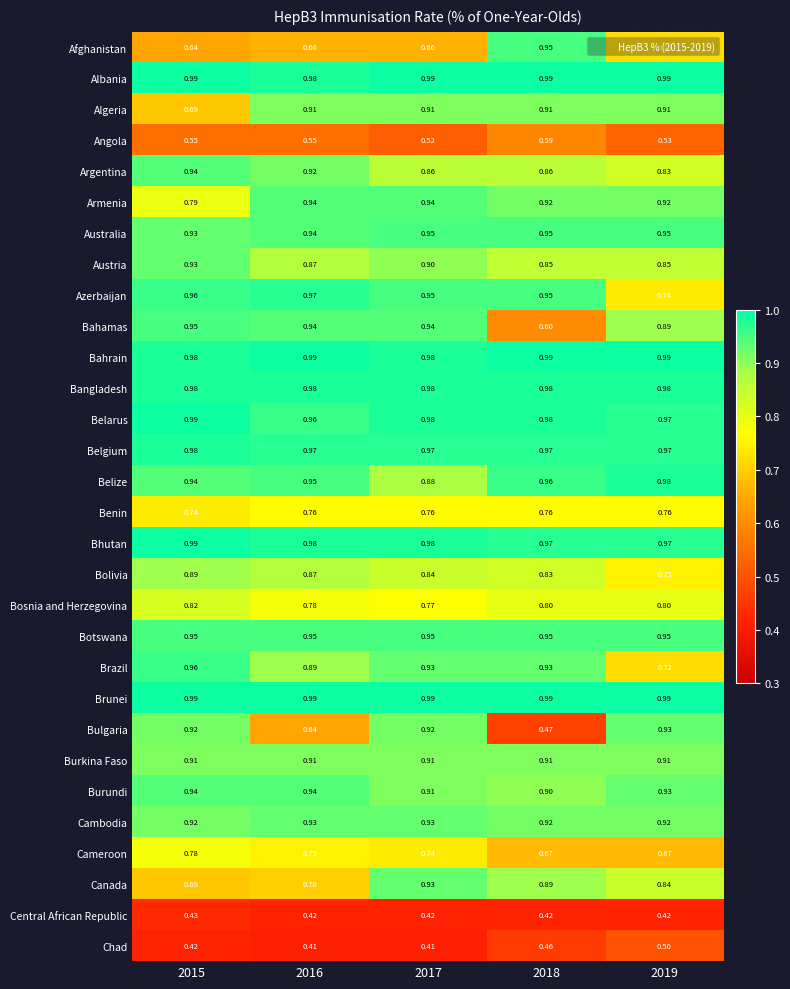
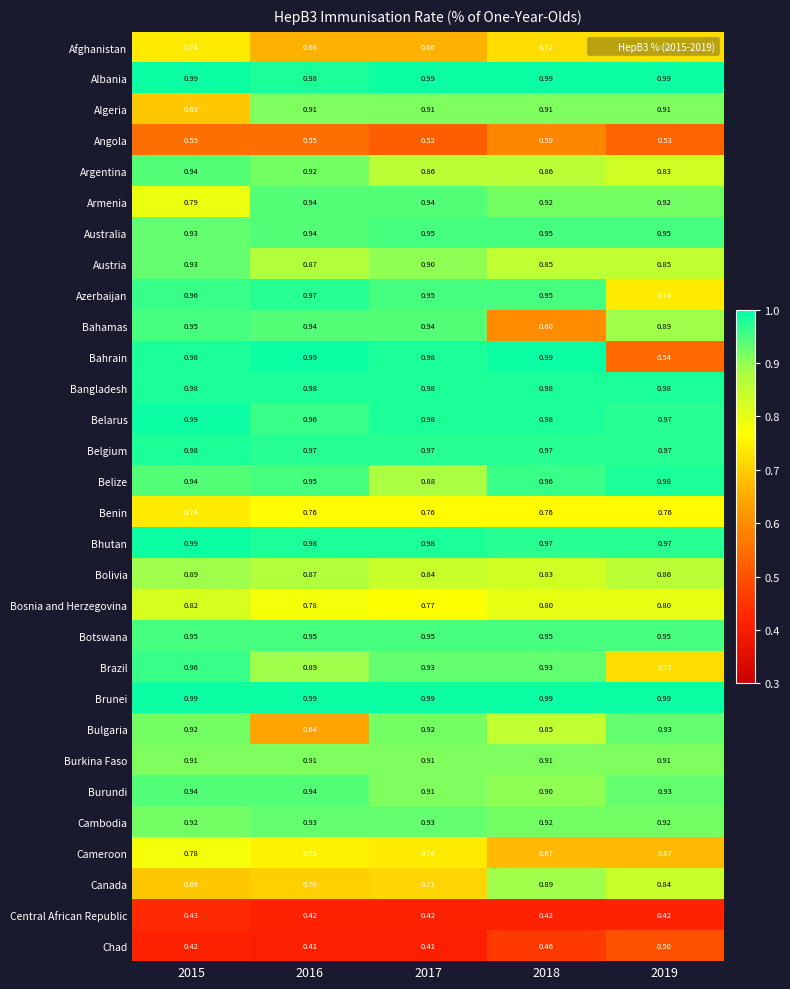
  {
    "Afghanistan": {
-     "2015": 0.64,
+     "2015": 0.74,
      "2016": 0.66,
      "2017": 0.66,
-     "2018": 0.95
+     "2018": 0.72
    },
    "Albania": {
      "2015": 0.99,
      "2016": 0.98,
      "2017": 0.99,
      "2018": 0.99,
      "2019": 0.99
    },
    "Algeria": {
      "2015": 0.69,
      "2016": 0.91,
      "2017": 0.91,
      "2018": 0.91,
      "2019": 0.91
    },
    "Angola": {
      "2015": 0.55,
      "2016": 0.55,
      "2017": 0.52,
      "2018": 0.59,
      "2019": 0.53
    },
    "Argentina": {
      "2015": 0.94,
      "2016": 0.92,
      "2017": 0.86,
      "2018": 0.86,
      "2019": 0.83
    },
    "Armenia": {
      "2015": 0.79,
      "2016": 0.94,
      "2017": 0.94,
      "2018": 0.92,
      "2019": 0.92
    },
    "Australia": {
      "2015": 0.93,
      "2016": 0.94,
      "2017": 0.95,
      "2018": 0.95,
      "2019": 0.95
    },
    "Austria": {
      "2015": 0.93,
      "2016": 0.87,
      "2017": 0.90,
      "2018": 0.85,
      "2019": 0.85
    },
    "Azerbaijan": {
      "2015": 0.96,
      "2016": 0.97,
      "2017": 0.95,
      "2018": 0.95,
      "2019": 0.74
    },
    "Bahamas": {
      "2015": 0.95,
      "2016": 0.94,
      "2017": 0.94,
      "2018": 0.60,
      "2019": 0.89
    },
    "Bahrain": {
      "2015": 0.98,
      "2016": 0.99,
      "2017": 0.98,
      "2018": 0.99,
-     "2019": 0.99
+     "2019": 0.54
    },
    "Bangladesh": {
      "2015": 0.98,
      "2016": 0.98,
      "2017": 0.98,
      "2018": 0.98,
      "2019": 0.98
    },
    "Belarus": {
      "2015": 0.99,
      "2016": 0.96,
      "2017": 0.98,
      "2018": 0.98,
      "2019": 0.97
    },
    "Belgium": {
      "2015": 0.98,
      "2016": 0.97,
      "2017": 0.97,
      "2018": 0.97,
      "2019": 0.97
    },
    "Belize": {
      "2015": 0.94,
      "2016": 0.95,
      "2017": 0.88,
      "2018": 0.96,
      "2019": 0.98
    },
    "Benin": {
      "2015": 0.74,
      "2016": 0.76,
      "2017": 0.76,
      "2018": 0.76,
      "2019": 0.76
    },
    "Bhutan": {
      "2015": 0.99,
      "2016": 0.98,
      "2017": 0.98,
      "2018": 0.97,
      "2019": 0.97
    },
    "Bolivia": {
      "2015": 0.89,
      "2016": 0.87,
      "2017": 0.84,
      "2018": 0.83,
-     "2019": 0.75
+     "2019": 0.86
    },
    "Bosnia and Herzegovina": {
      "2015": 0.82,
      "2016": 0.78,
      "2017": 0.77,
      "2018": 0.80,
      "2019": 0.80
    },
    "Botswana": {
      "2015": 0.95,
      "2016": 0.95,
      "2017": 0.95,
      "2018": 0.95,
      "2019": 0.95
    },
    "Brazil": {
      "2015": 0.96,
      "2016": 0.89,
      "2017": 0.93,
      "2018": 0.93,
      "2019": 0.72
    },
    "Brunei": {
      "2015": 0.99,
      "2016": 0.99,
      "2017": 0.99,
      "2018": 0.99,
      "2019": 0.99
    },
    "Bulgaria": {
      "2015": 0.92,
      "2016": 0.64,
      "2017": 0.92,
-     "2018": 0.47,
+     "2018": 0.85,
      "2019": 0.93
    },
    "Burkina Faso": {
      "2015": 0.91,
      "2016": 0.91,
      "2017": 0.91,
      "2018": 0.91,
      "2019": 0.91
    },
    "Burundi": {
      "2015": 0.94,
      "2016": 0.94,
      "2017": 0.91,
      "2018": 0.90,
      "2019": 0.93
    },
    "Cambodia": {
      "2015": 0.92,
      "2016": 0.93,
      "2017": 0.93,
      "2018": 0.92,
      "2019": 0.92
    },
    "Cameroon": {
      "2015": 0.78,
      "2016": 0.75,
      "2017": 0.74,
      "2018": 0.67,
      "2019": 0.67
    },
    "Canada": {
      "2015": 0.69,
      "2016": 0.70,
-     "2017": 0.93,
+     "2017": 0.71,
      "2018": 0.89,
      "2019": 0.84
    },
    "Central African Republic": {
      "2015": 0.43,
      "2016": 0.42,
      "2017": 0.42,
      "2018": 0.42,
      "2019": 0.42
    },
    "Chad": {
      "2015": 0.42,
      "2016": 0.41,
      "2017": 0.41,
      "2018": 0.46,
      "2019": 0.50
    }
  }
